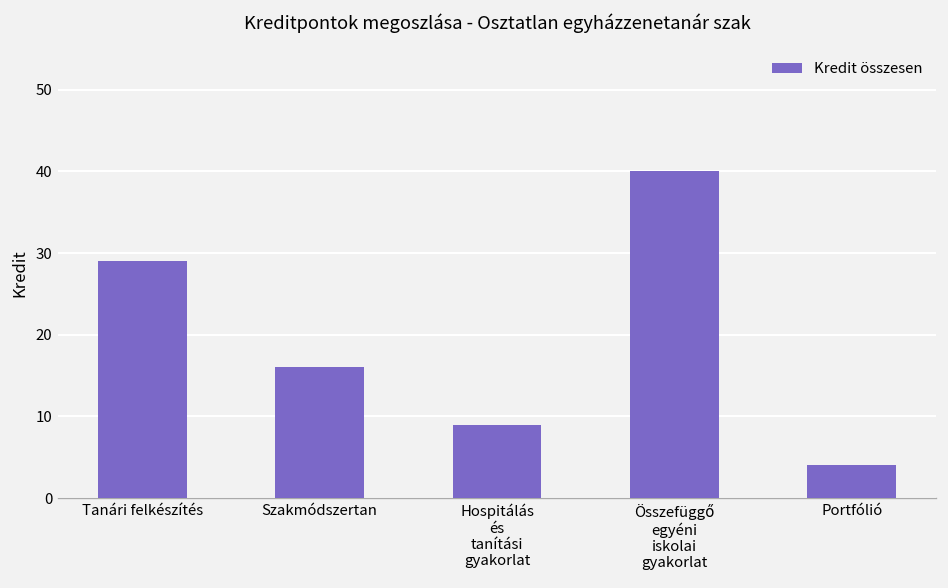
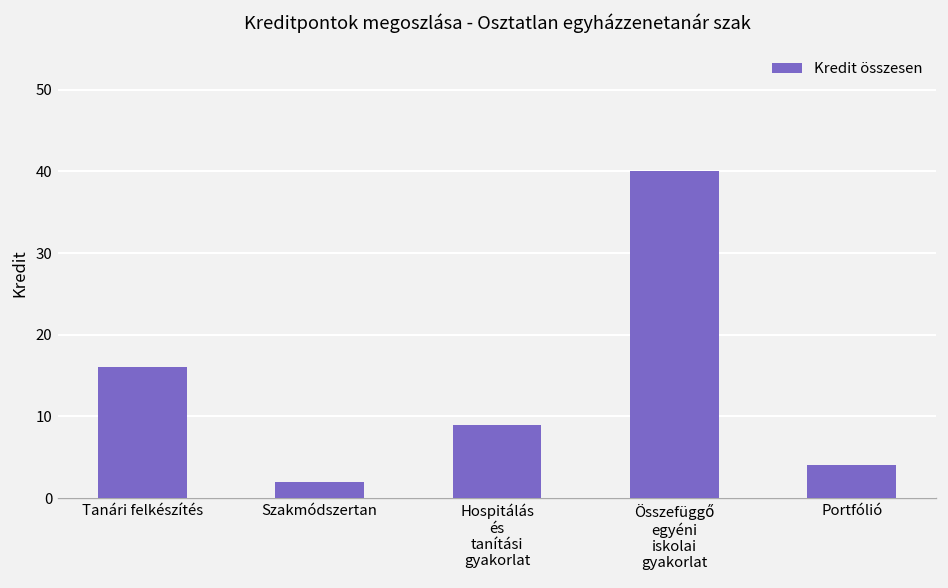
  {
-   "Tanári felkészítés": 29,
-   "Szakmódszertan": 16,
+   "Tanári felkészítés": 16,
+   "Szakmódszertan": 2,
    "Hospitálás és tanítási gyakorlat": 9,
    "Összefüggő egyéni iskolai gyakorlat": 40,
    "Portfólió": 4
  }
